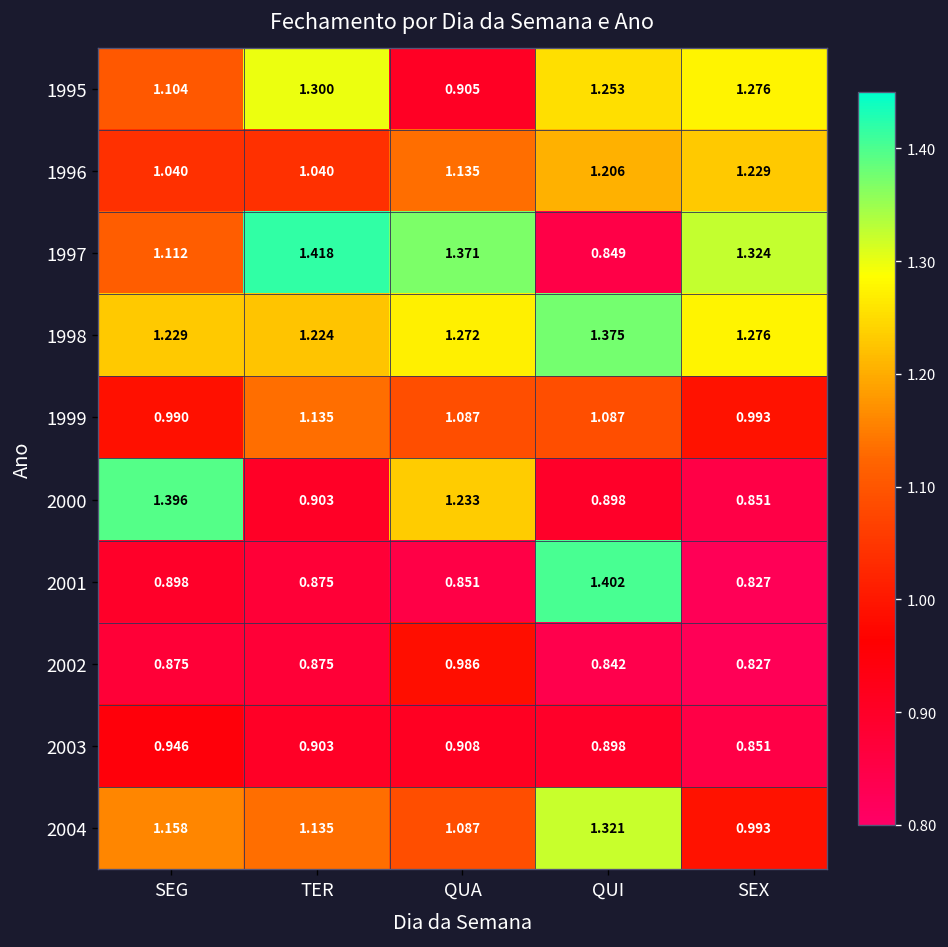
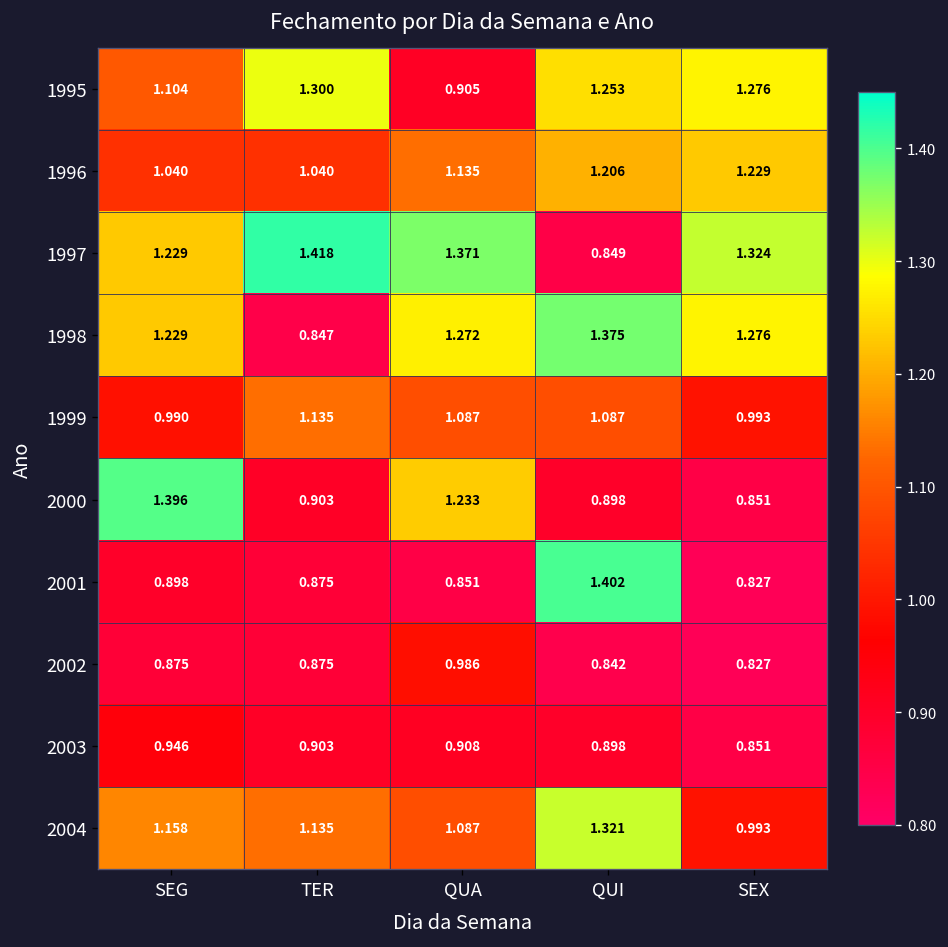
  {
    "1995": {
      "SEG": 1.104,
      "TER": 1.300,
      "QUA": 0.905,
      "QUI": 1.253,
      "SEX": 1.276
    },
    "1996": {
      "SEG": 1.040,
      "TER": 1.040,
      "QUA": 1.135,
      "QUI": 1.206,
      "SEX": 1.229
    },
    "1997": {
-     "SEG": 1.112,
+     "SEG": 1.229,
      "TER": 1.418,
      "QUA": 1.371,
      "QUI": 0.849,
      "SEX": 1.324
    },
    "1998": {
      "SEG": 1.229,
-     "TER": 1.224,
+     "TER": 0.847,
      "QUA": 1.272,
      "QUI": 1.375,
      "SEX": 1.276
    },
    "1999": {
      "SEG": 0.990,
      "TER": 1.135,
      "QUA": 1.087,
      "QUI": 1.087,
      "SEX": 0.993
    },
    "2000": {
      "SEG": 1.396,
      "TER": 0.903,
      "QUA": 1.233,
      "QUI": 0.898,
      "SEX": 0.851
    },
    "2001": {
      "SEG": 0.898,
      "TER": 0.875,
      "QUA": 0.851,
      "QUI": 1.402,
      "SEX": 0.827
    },
    "2002": {
      "SEG": 0.875,
      "TER": 0.875,
      "QUA": 0.986,
      "QUI": 0.842,
      "SEX": 0.827
    },
    "2003": {
      "SEG": 0.946,
      "TER": 0.903,
      "QUA": 0.908,
      "QUI": 0.898,
      "SEX": 0.851
    },
    "2004": {
      "SEG": 1.158,
      "TER": 1.135,
      "QUA": 1.087,
      "QUI": 1.321,
      "SEX": 0.993
    }
  }
